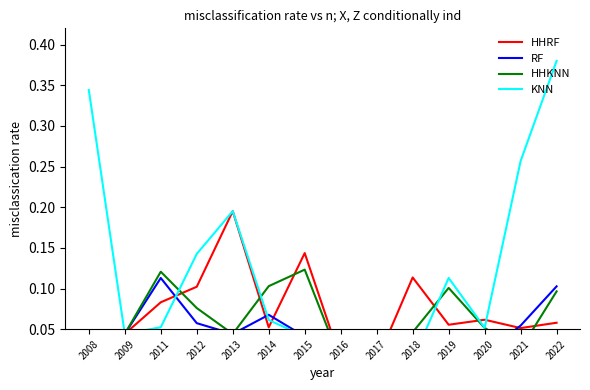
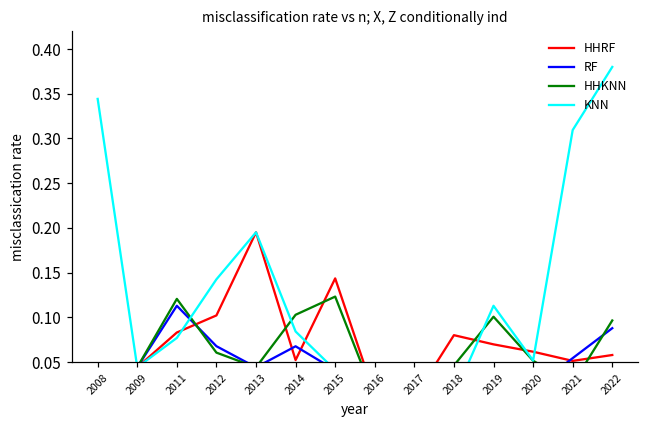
  {
    "HHRF": {
      "2011": 0.08,
      "2012": 0.10,
      "2014": 0.05,
      "2015": 0.14,
-     "2018": 0.11,
-     "2019": 0.06,
+     "2018": 0.08,
+     "2019": 0.07,
      "2020": 0.06,
      "2022": 0.06
    },
    "RF": {
      "2011": 0.11,
-     "2012": 0.06,
+     "2012": 0.07,
      "2014": 0.07,
-     "2022": 0.10
+     "2022": 0.09
    },
    "HHKNN": {
      "2011": 0.12,
-     "2012": 0.08,
+     "2012": 0.06,
      "2014": 0.10,
      "2015": 0.12,
      "2019": 0.10,
      "2022": 0.10
    },
    "KNN": {
      "2008": 0.34,
-     "2011": 0.05,
+     "2011": 0.08,
      "2012": 0.14,
-     "2014": 0.06,
+     "2014": 0.08,
      "2019": 0.11,
-     "2021": 0.26,
+     "2021": 0.31,
      "2022": 0.38
    }
  }
